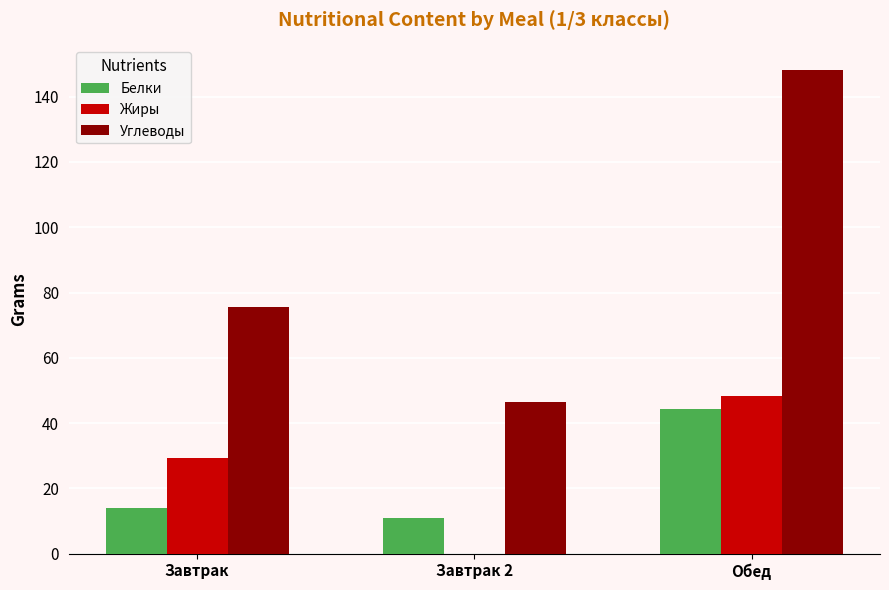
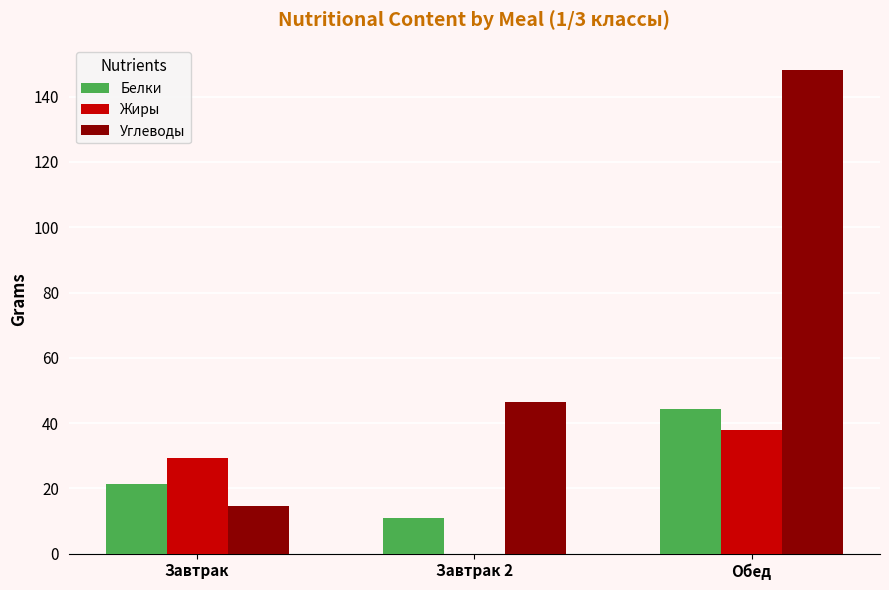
  {
    "Белки": {
-     "Завтрак": 14,
+     "Завтрак": 22,
      "Завтрак 2": 11,
      "Обед": 44
    },
    "Жиры": {
      "Завтрак": 29,
      "Завтрак 2": 0,
-     "Обед": 48
+     "Обед": 38
    },
    "Углеводы": {
-     "Завтрак": 76,
+     "Завтрак": 15,
      "Завтрак 2": 46,
      "Обед": 148
    }
  }
